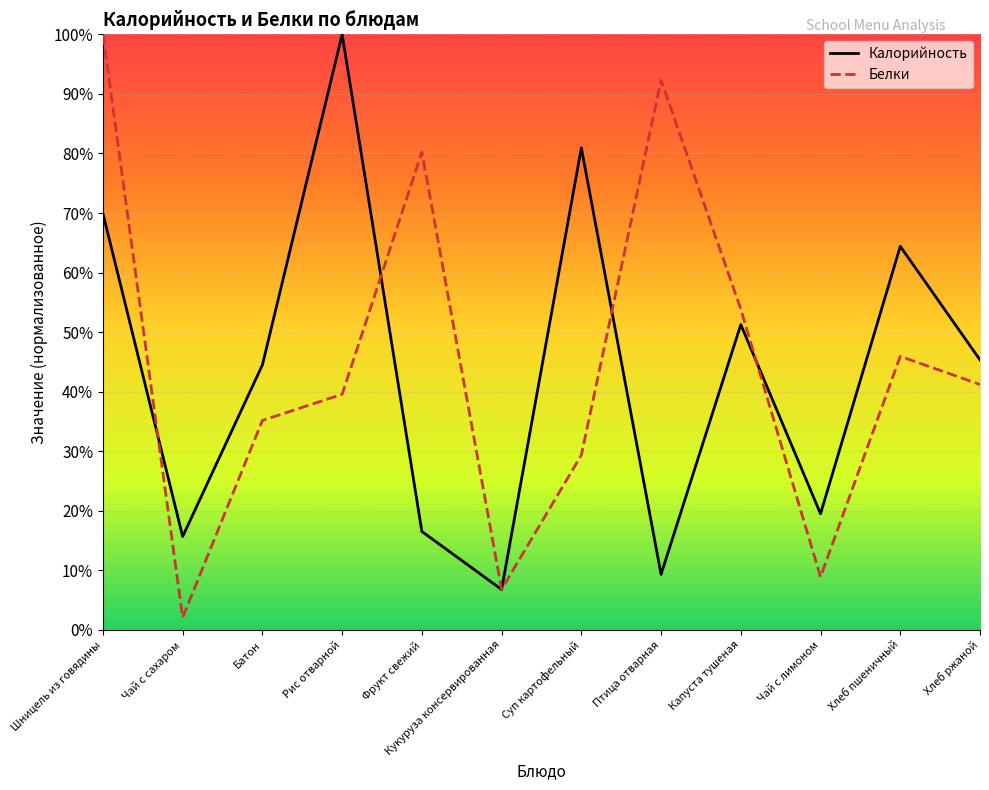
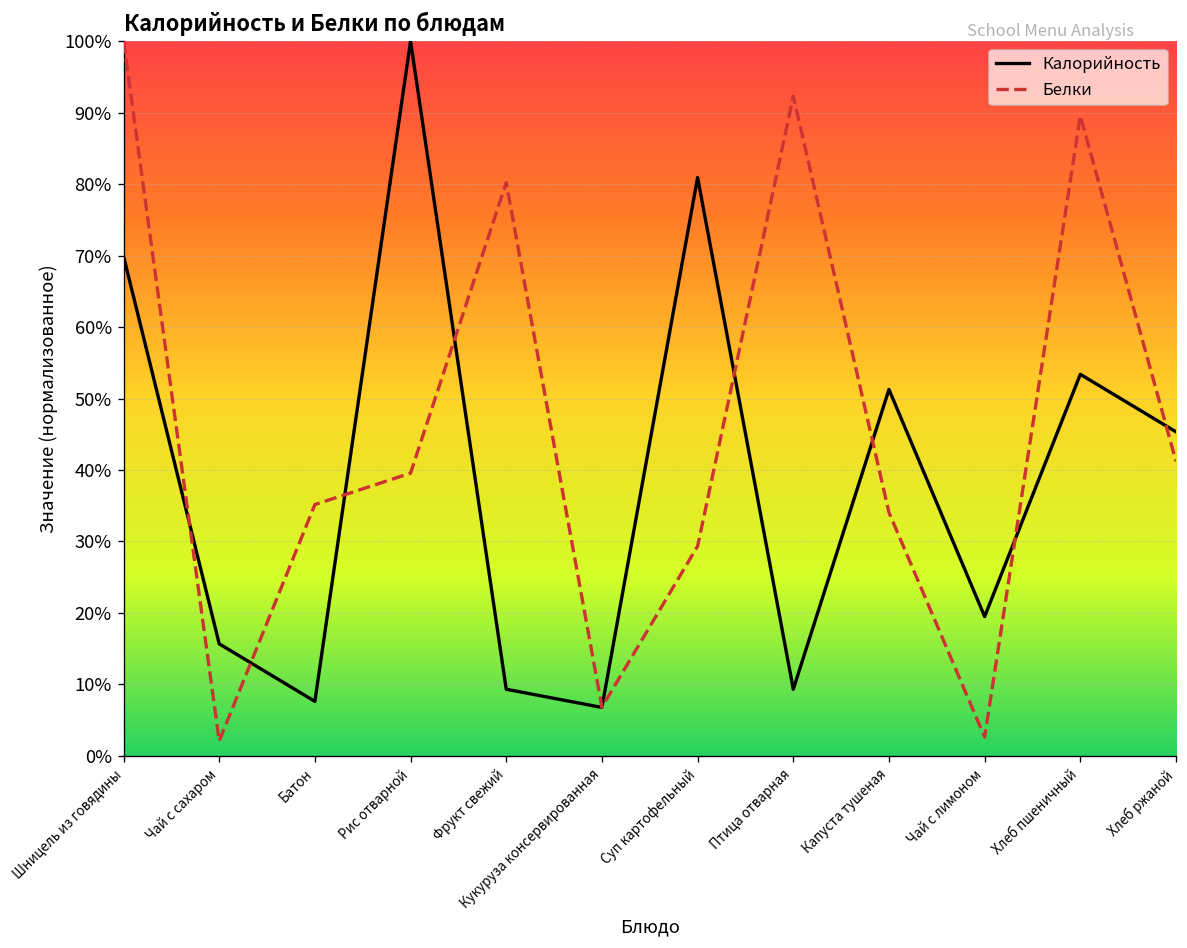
  {
    "Калорийность": {
      "Шницель из говядины": "70%",
      "Чай с сахаром": "16%",
-     "Батон": "44%",
+     "Батон": "8%",
      "Рис отварной": "100%",
-     "Фрукт свежий": "17%",
+     "Фрукт свежий": "9%",
      "Суп картофельный": "81%",
      "Птица отварная": "9%",
      "Капуста тушеная": "51%",
      "Чай с лимоном": "19%",
-     "Хлеб пшеничный": "64%",
+     "Хлеб пшеничный": "53%",
      "Хлеб ржаной": "45%"
    },
    "Белки": {
      "Шницель из говядины": "100%",
      "Чай с сахаром": "2%",
      "Батон": "35%",
      "Рис отварной": "40%",
      "Фрукт свежий": "80%",
      "Суп картофельный": "29%",
      "Птица отварная": "92%",
-     "Капуста тушеная": "54%",
-     "Чай с лимоном": "9%",
-     "Хлеб пшеничный": "46%",
+     "Капуста тушеная": "34%",
+     "Чай с лимоном": "3%",
+     "Хлеб пшеничный": "90%",
      "Хлеб ржаной": "41%"
    }
  }
